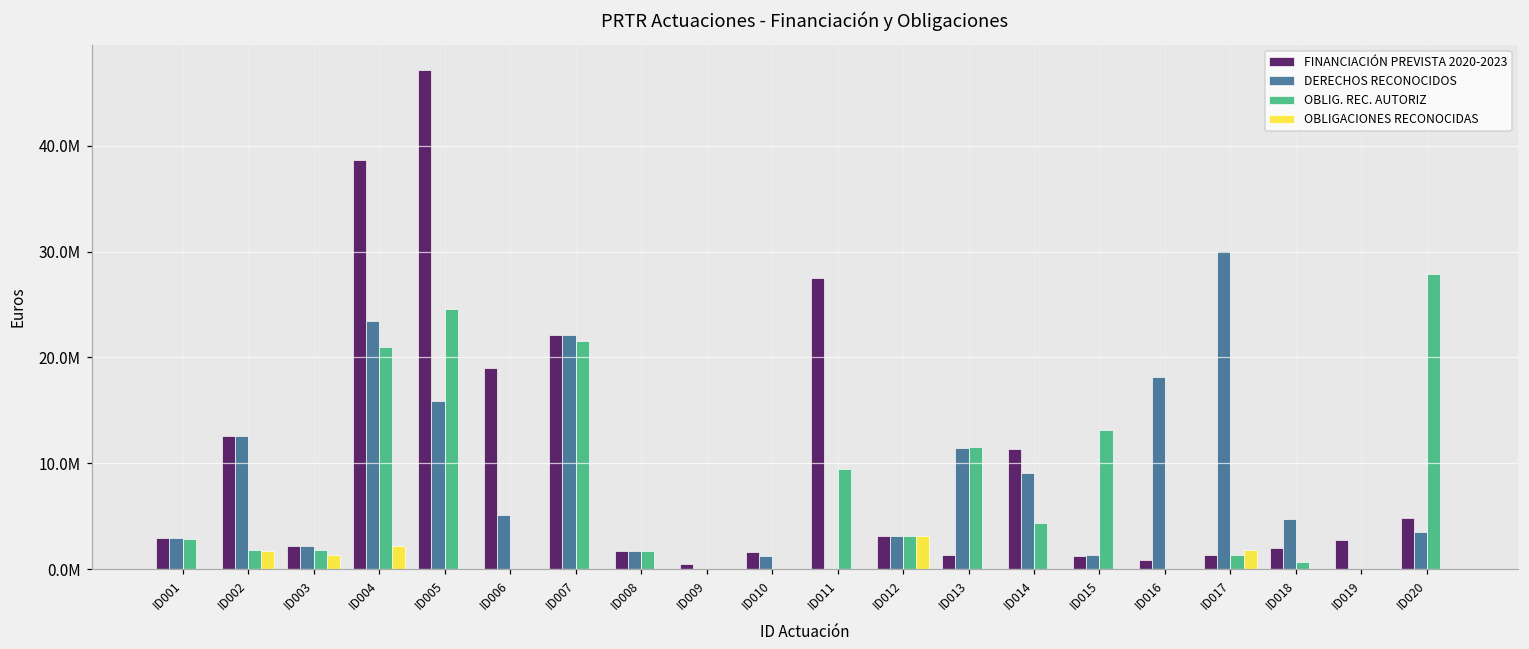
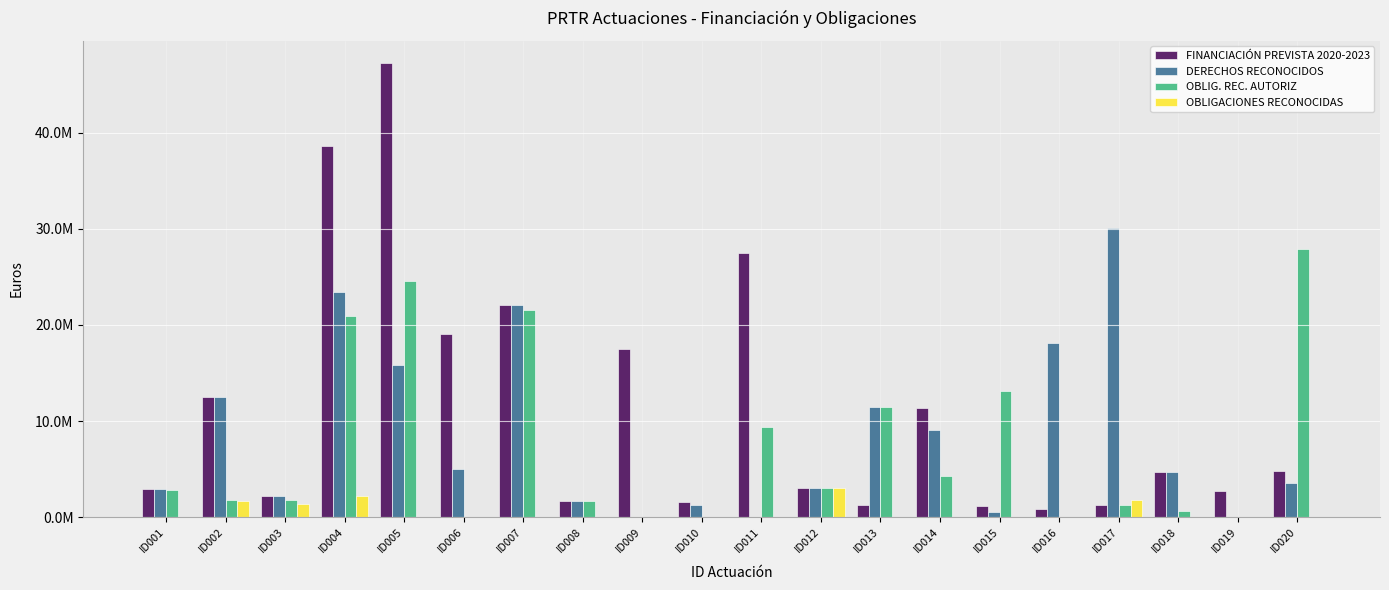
  {
    "FINANCIACIÓN PREVISTA 2020-2023": {
      "ID001": 3000000,
      "ID002": 13000000,
      "ID003": 2000000,
      "ID004": 39000000,
      "ID005": 47000000,
      "ID006": 19000000,
      "ID007": 22000000,
      "ID008": 2000000,
-     "ID009": 0,
+     "ID009": 18000000,
      "ID010": 2000000,
      "ID011": 28000000,
      "ID012": 3000000,
      "ID013": 1000000,
      "ID014": 11000000,
      "ID015": 1000000,
      "ID016": 1000000,
      "ID017": 1000000,
-     "ID018": 2000000,
+     "ID018": 5000000,
      "ID019": 3000000,
      "ID020": 5000000
    },
    "DERECHOS RECONOCIDOS": {
      "ID001": 3000000,
      "ID002": 13000000,
      "ID003": 2000000,
      "ID004": 23000000,
      "ID005": 16000000,
      "ID006": 5000000,
      "ID007": 22000000,
      "ID008": 2000000,
      "ID009": 0,
      "ID010": 1000000,
      "ID011": 0,
      "ID012": 3000000,
      "ID013": 11000000,
      "ID014": 9000000,
-     "ID015": 1400000,
+     "ID015": 500000,
      "ID016": 18000000,
      "ID017": 30000000,
      "ID018": 5000000,
      "ID019": 0,
      "ID020": 4000000
    },
    "OBLIG. REC. AUTORIZ": {
      "ID001": 3000000,
      "ID002": 2000000,
      "ID003": 2000000,
      "ID004": 21000000,
      "ID005": 25000000,
      "ID006": 0,
      "ID007": 22000000,
      "ID008": 2000000,
      "ID009": 0,
      "ID010": 0,
      "ID011": 9000000,
      "ID012": 3000000,
      "ID013": 12000000,
      "ID014": 4000000,
      "ID015": 13000000,
      "ID016": 0,
      "ID017": 1000000,
      "ID018": 1000000,
      "ID019": 0,
      "ID020": 28000000
    },
    "OBLIGACIONES RECONOCIDAS": {
      "ID001": 0,
      "ID002": 2000000,
      "ID003": 1000000,
      "ID004": 2000000,
      "ID006": 0,
      "ID008": 0,
      "ID009": 0,
      "ID010": 0,
      "ID011": 0,
      "ID012": 3000000,
      "ID013": 0,
      "ID014": 0,
      "ID015": 0,
      "ID016": 0,
      "ID017": 2000000,
      "ID018": 0,
      "ID019": 0,
      "ID020": 0
    }
  }
